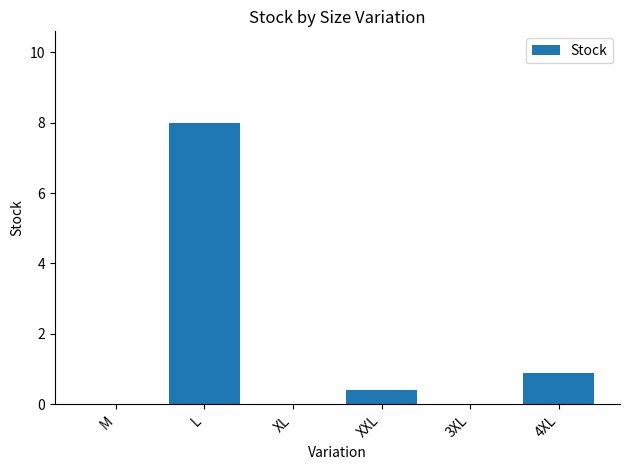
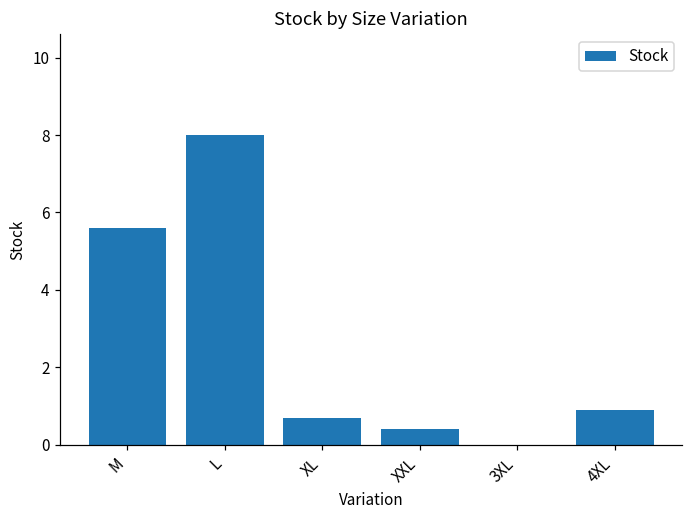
  {
-   "M": 0.0,
+   "M": 5.6,
    "L": 8.0,
-   "XL": 0.0,
+   "XL": 0.7,
    "XXL": 0.4,
    "3XL": 0.0,
    "4XL": 0.9
  }
